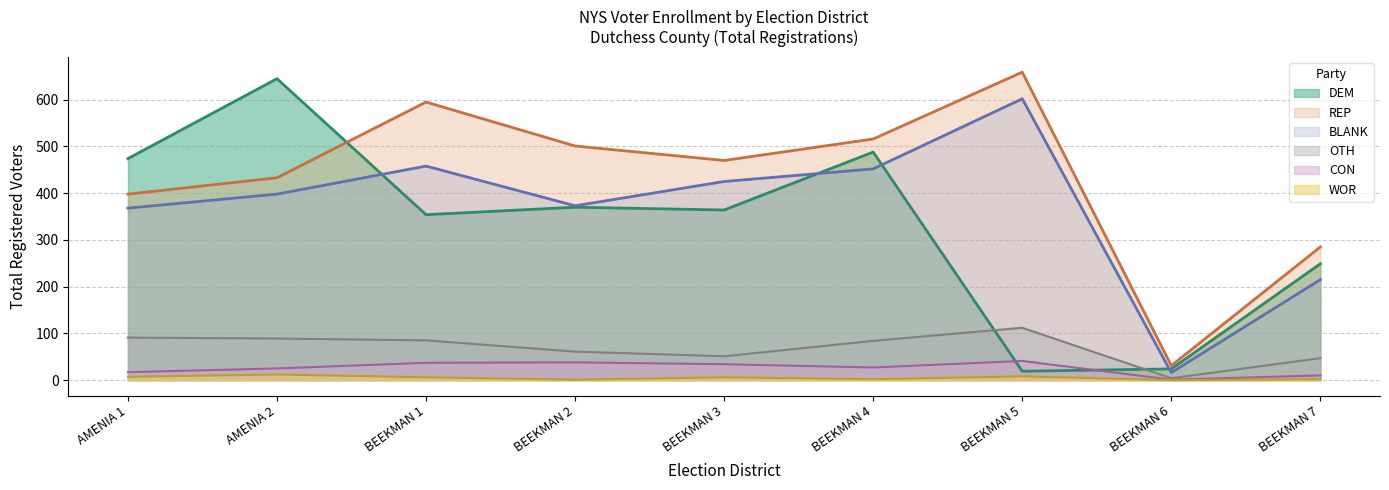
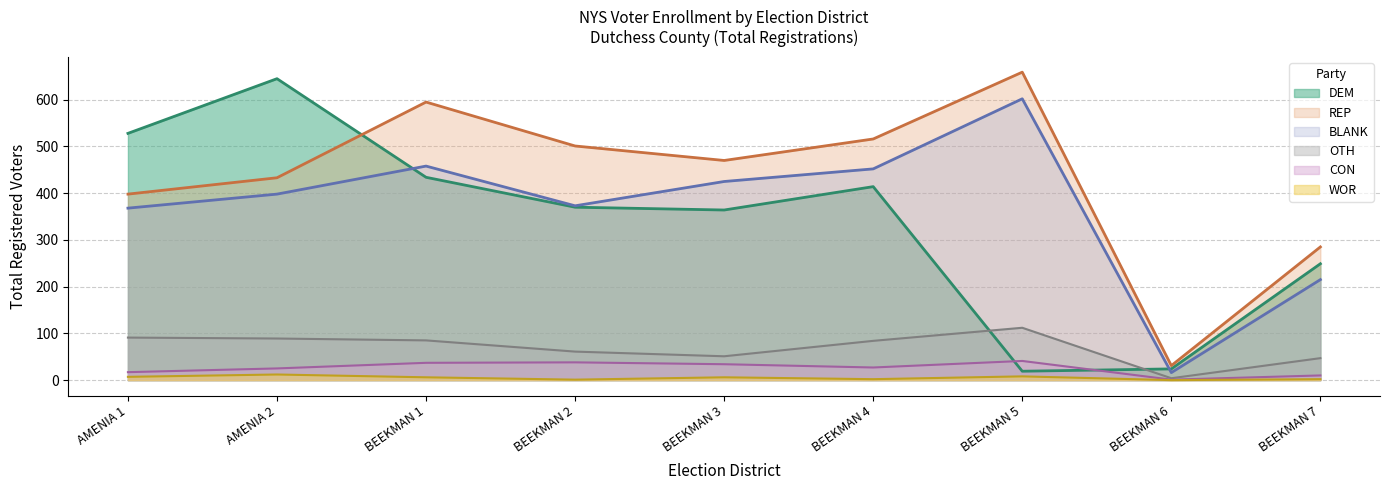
  {
    "DEM": {
-     "AMENIA 1": 470,
+     "AMENIA 1": 530,
      "AMENIA 2": 650,
-     "BEEKMAN 1": 350,
+     "BEEKMAN 1": 430,
      "BEEKMAN 3": 360,
-     "BEEKMAN 4": 490,
+     "BEEKMAN 4": 410,
      "BEEKMAN 5": 20,
      "BEEKMAN 6": 20,
      "BEEKMAN 7": 250
    }
  }
